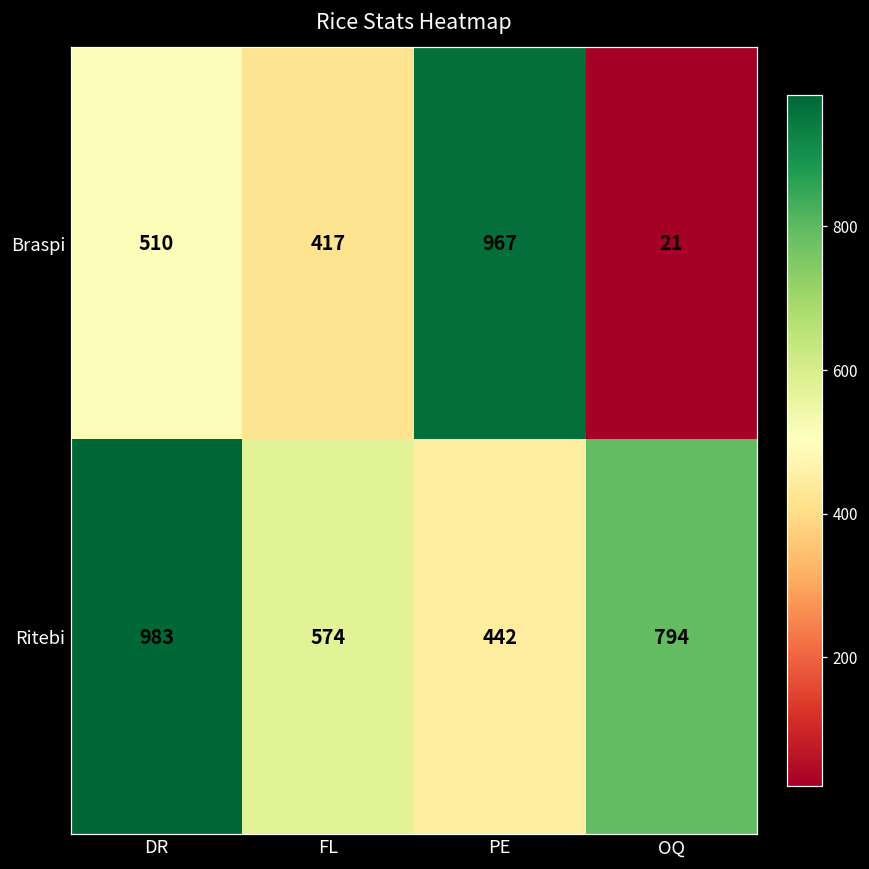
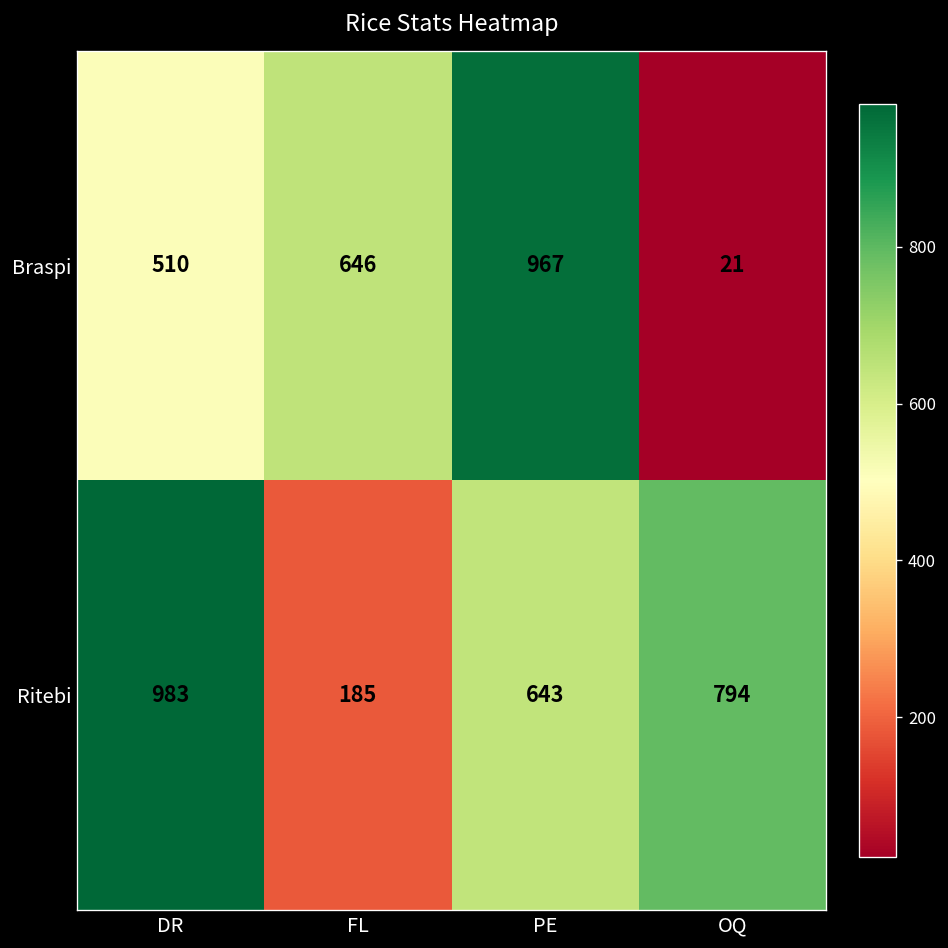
  {
    "Braspi": {
      "DR": 510,
-     "FL": 417,
+     "FL": 646,
      "PE": 967,
      "OQ": 21
    },
    "Ritebi": {
      "DR": 983,
-     "FL": 574,
-     "PE": 442,
+     "FL": 185,
+     "PE": 643,
      "OQ": 794
    }
  }
